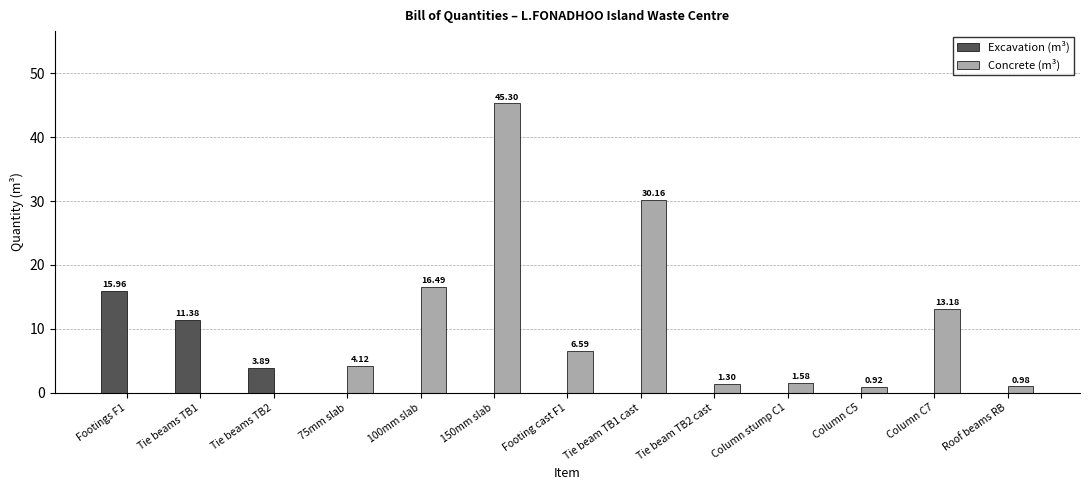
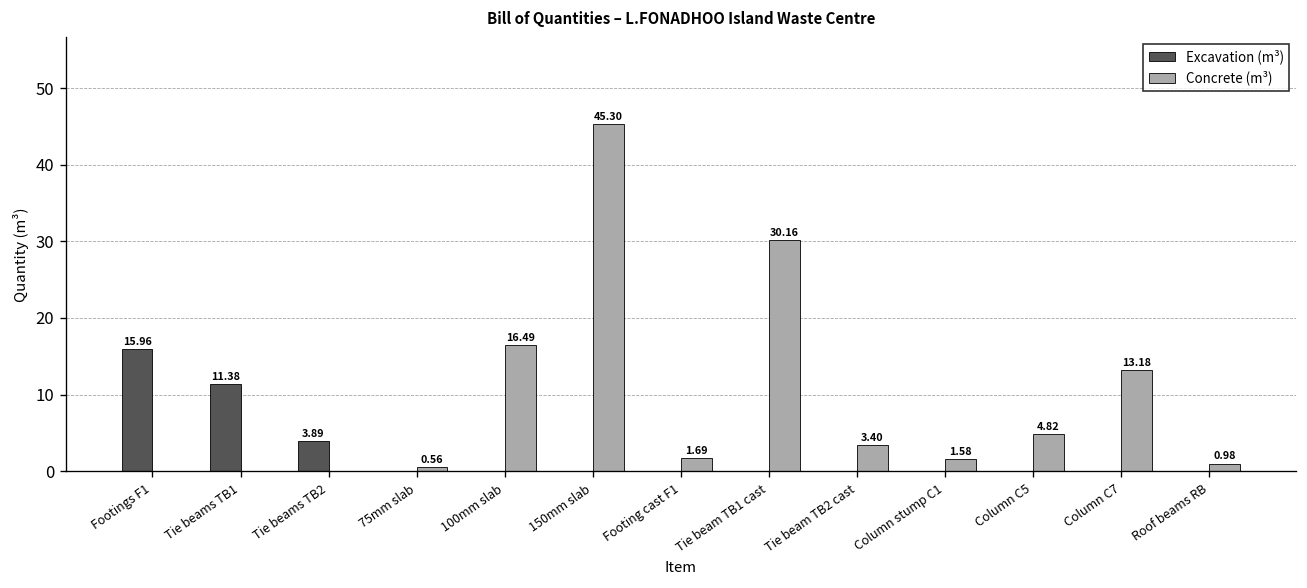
  {
    "Excavation (m³)": {
      "Footings F1": 15.96,
      "Tie beams TB1": 11.38,
      "Tie beams TB2": 3.89
    },
    "Concrete (m³)": {
-     "75mm slab": 4.12,
+     "75mm slab": 0.56,
      "100mm slab": 16.49,
      "150mm slab": 45.30,
-     "Footing cast F1": 6.59,
+     "Footing cast F1": 1.69,
      "Tie beam TB1 cast": 30.16,
-     "Tie beam TB2 cast": 1.30,
+     "Tie beam TB2 cast": 3.40,
      "Column stump C1": 1.58,
-     "Column C5": 0.92,
+     "Column C5": 4.82,
      "Column C7": 13.18,
      "Roof beams RB": 0.98
    }
  }
